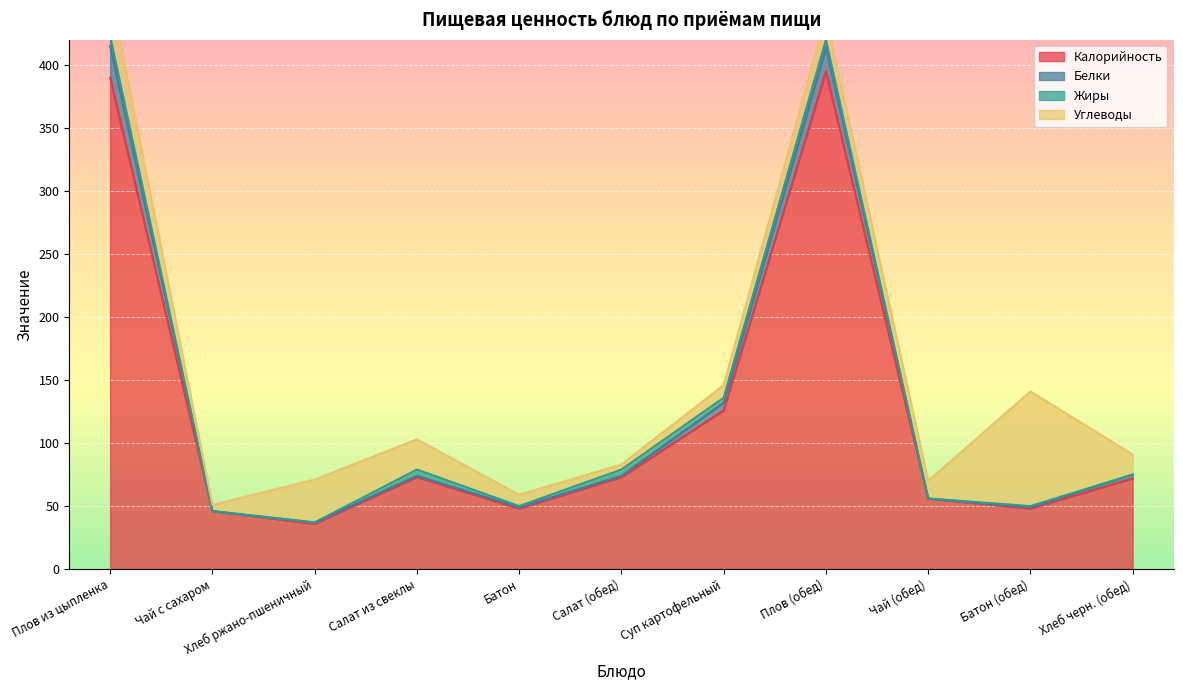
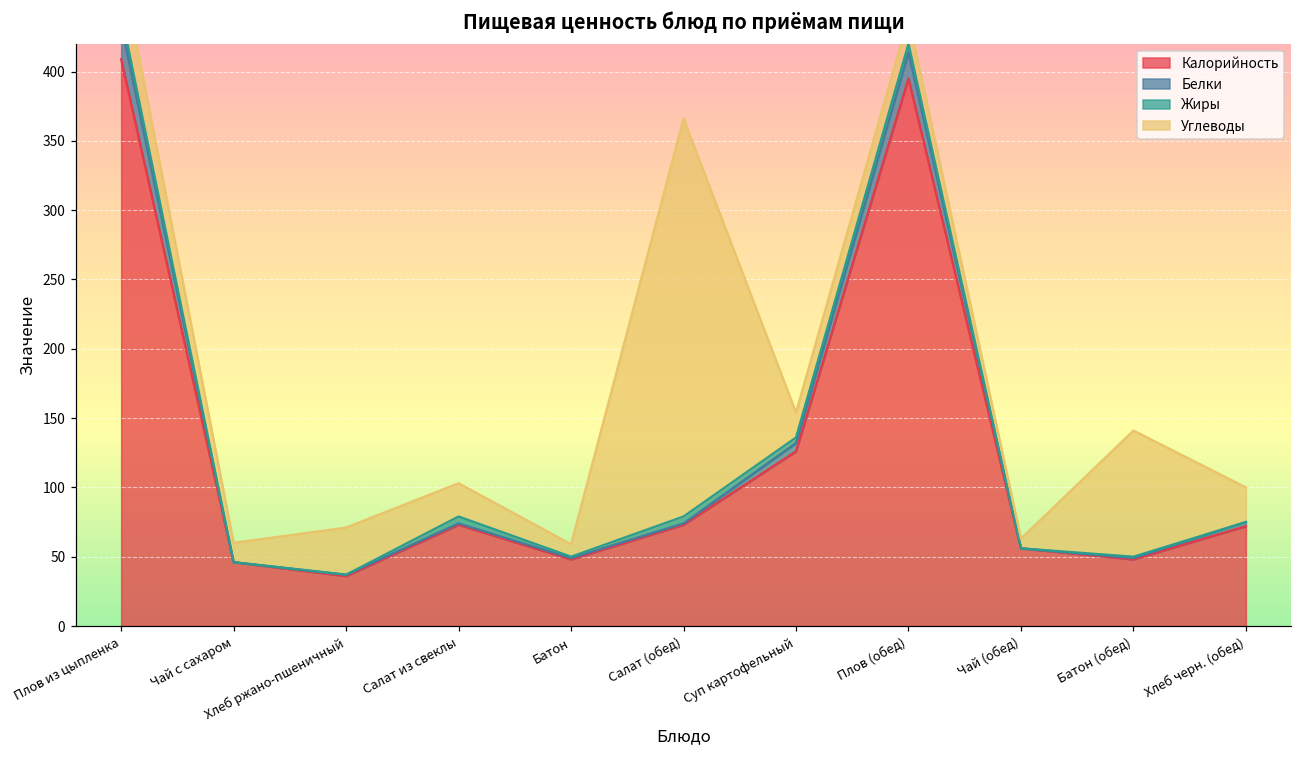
  {
    "Калорийность": {
-     "Плов из цыпленка": 390,
+     "Плов из цыпленка": 409,
      "Суп картофельный": 126,
      "Плов (обед)": 395,
      "Хлеб черн. (обед)": 72
    },
    "Углеводы": {
-     "Чай с сахаром": 5,
+     "Чай с сахаром": 14,
      "Хлеб ржано-пшеничный": 34,
      "Салат из свеклы": 24,
      "Батон": 9,
-     "Салат (обед)": 4,
-     "Суп картофельный": 10,
-     "Чай (обед)": 14,
+     "Салат (обед)": 287,
+     "Суп картофельный": 18,
+     "Чай (обед)": 7,
      "Батон (обед)": 91,
-     "Хлеб черн. (обед)": 16
+     "Хлеб черн. (обед)": 25
    }
  }
